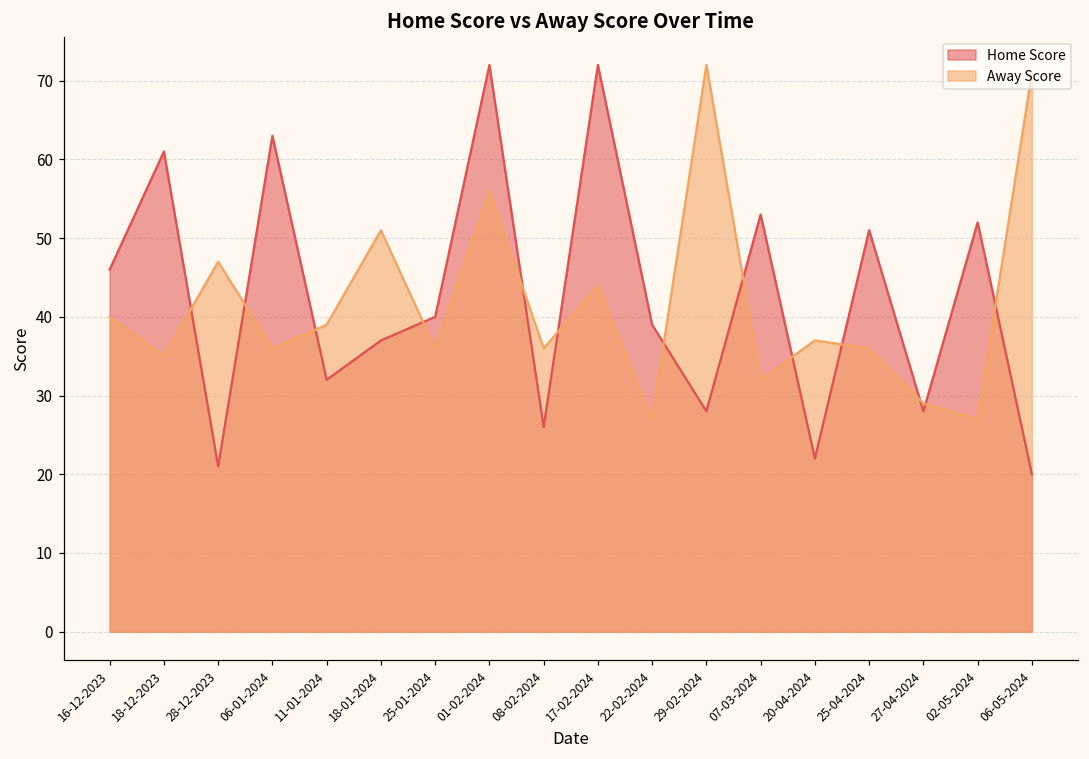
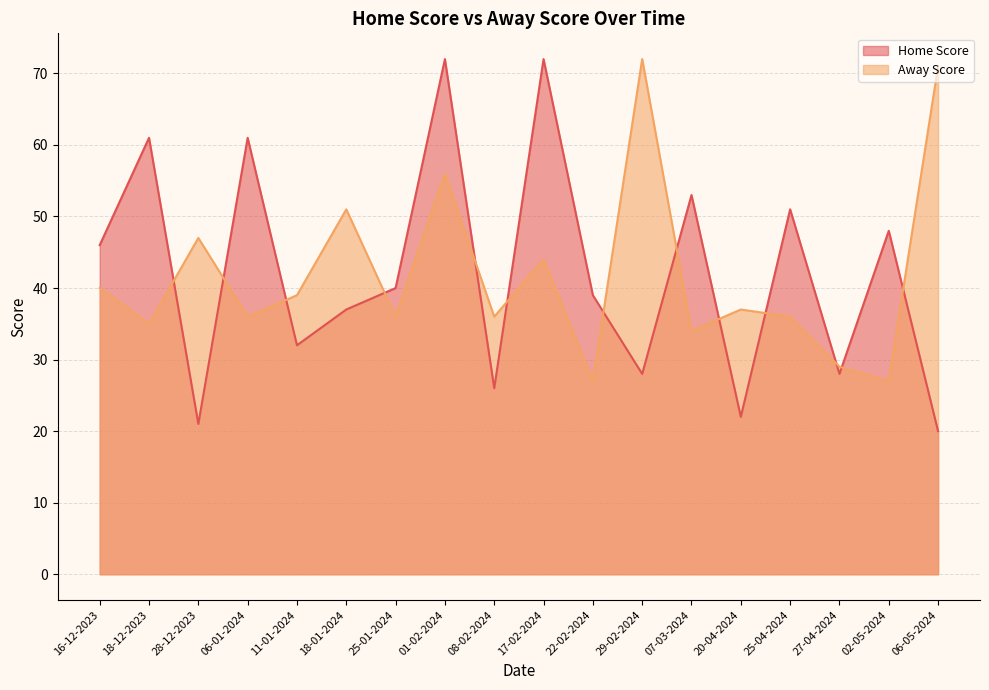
  {
    "Home Score": {
      "16-12-2023": 46,
      "18-12-2023": 61,
      "28-12-2023": 21,
-     "06-01-2024": 63,
+     "06-01-2024": 61,
      "11-01-2024": 32,
      "18-01-2024": 37,
      "25-01-2024": 40,
      "01-02-2024": 72,
      "08-02-2024": 26,
      "17-02-2024": 72,
      "22-02-2024": 39,
      "29-02-2024": 28,
      "07-03-2024": 53,
      "20-04-2024": 22,
      "25-04-2024": 51,
      "27-04-2024": 28,
-     "02-05-2024": 52,
+     "02-05-2024": 48,
      "06-05-2024": 20
    },
    "Away Score": {
      "16-12-2023": 40,
      "18-12-2023": 35,
      "28-12-2023": 47,
      "06-01-2024": 36,
      "11-01-2024": 39,
      "18-01-2024": 51,
      "25-01-2024": 36,
      "01-02-2024": 56,
      "08-02-2024": 36,
      "17-02-2024": 44,
      "22-02-2024": 27,
      "29-02-2024": 72,
-     "07-03-2024": 32,
+     "07-03-2024": 34,
      "20-04-2024": 37,
      "25-04-2024": 36,
      "27-04-2024": 29,
      "02-05-2024": 27
    }
  }
